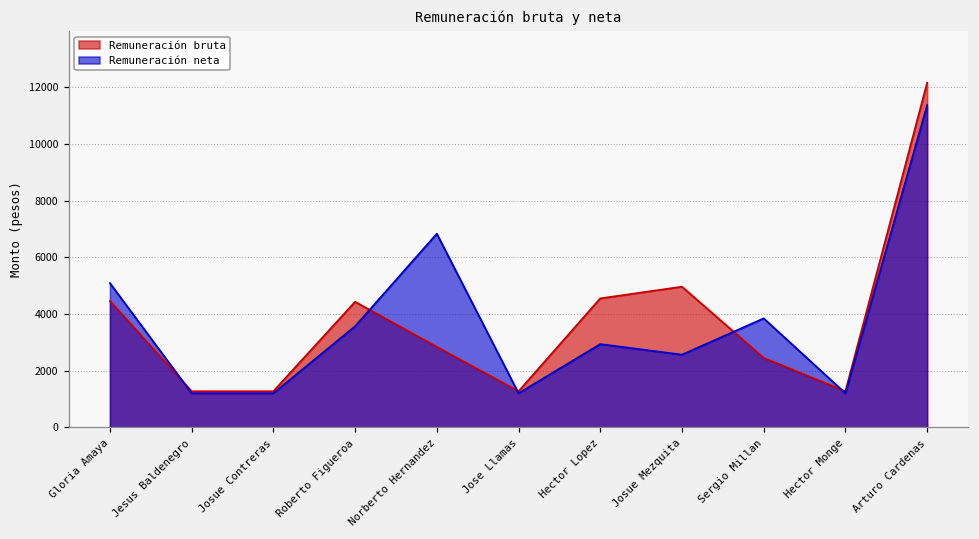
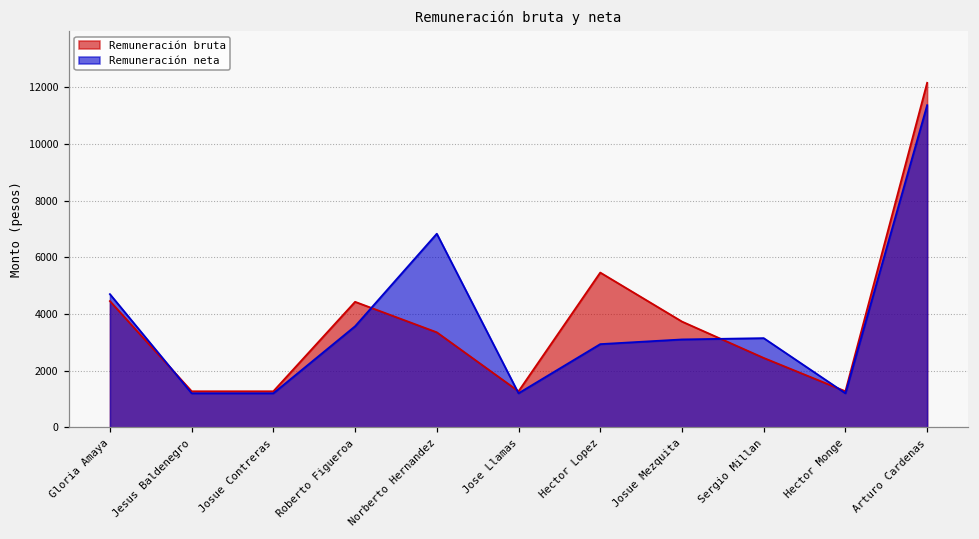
  {
    "Remuneración bruta": {
      "Gloria Amaya": 4500,
      "Roberto Figueroa": 4400,
-     "Norberto Hernandez": 2800,
-     "Hector Lopez": 4500,
-     "Josue Mezquita": 5000,
+     "Norberto Hernandez": 3400,
+     "Hector Lopez": 5500,
+     "Josue Mezquita": 3700,
      "Sergio Millan": 2400,
      "Arturo Cardenas": 12200
    },
    "Remuneración neta": {
-     "Gloria Amaya": 5100,
+     "Gloria Amaya": 4700,
      "Roberto Figueroa": 3600,
      "Norberto Hernandez": 6800,
      "Hector Lopez": 2900,
-     "Josue Mezquita": 2600,
-     "Sergio Millan": 3800,
+     "Josue Mezquita": 3100,
+     "Sergio Millan": 3100,
      "Arturo Cardenas": 11400
    }
  }
